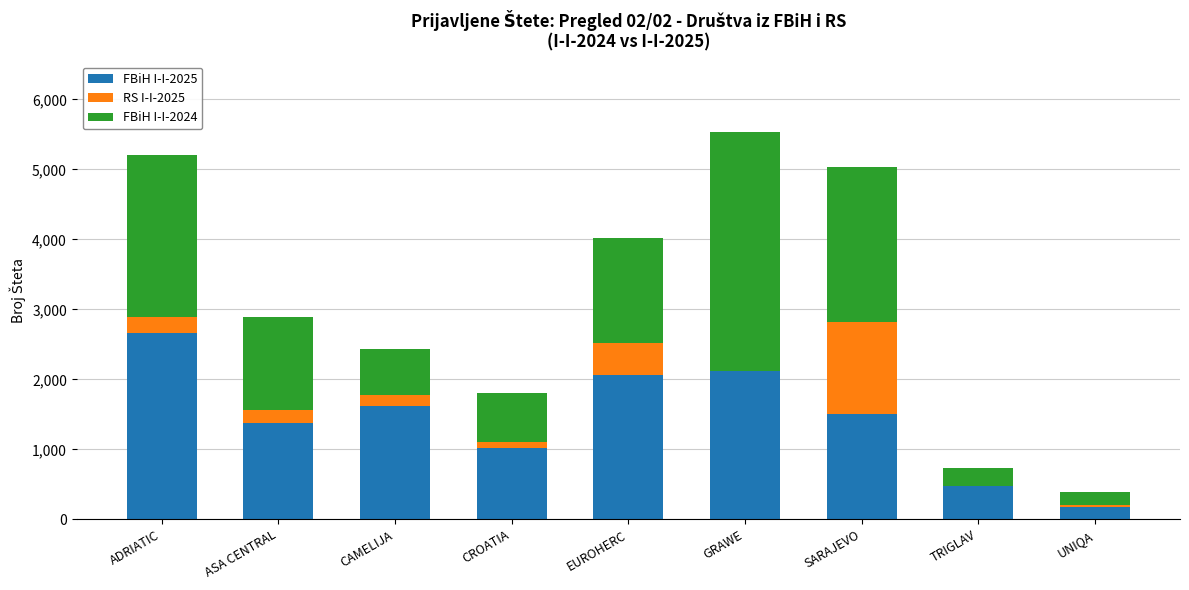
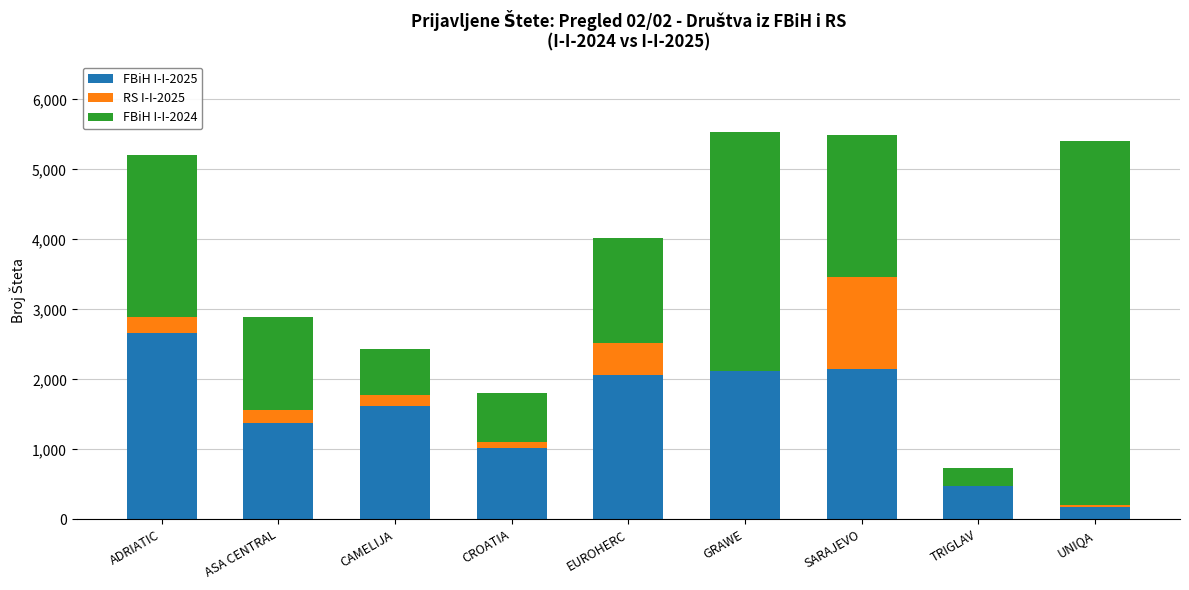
  {
    "FBiH I-I-2025": {
      "ADRIATIC": "2,700",
      "ASA CENTRAL": "1,400",
      "CAMELIJA": "1,600",
      "CROATIA": "1,000",
      "EUROHERC": "2,100",
      "GRAWE": "2,100",
-     "SARAJEVO": "1,500",
+     "SARAJEVO": "2,100",
      "TRIGLAV": "500",
      "UNIQA": "200"
    },
    "RS I-I-2025": {
      "ADRIATIC": "200",
      "ASA CENTRAL": "200",
      "CAMELIJA": "200",
      "CROATIA": "100",
      "EUROHERC": "500",
      "SARAJEVO": "1,300"
    },
    "FBiH I-I-2024": {
      "ADRIATIC": "2,300",
      "ASA CENTRAL": "1,300",
      "CAMELIJA": "600",
      "CROATIA": "700",
      "EUROHERC": "1,500",
      "GRAWE": "3,400",
-     "SARAJEVO": "2,200",
+     "SARAJEVO": "2,000",
      "TRIGLAV": "300",
-     "UNIQA": "200"
+     "UNIQA": "5,200"
    }
  }
